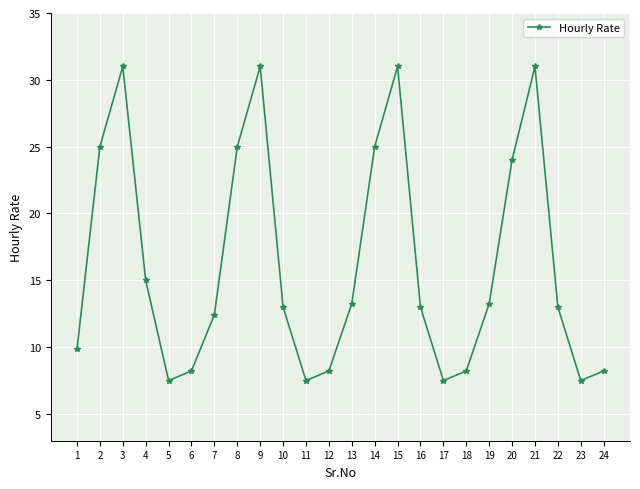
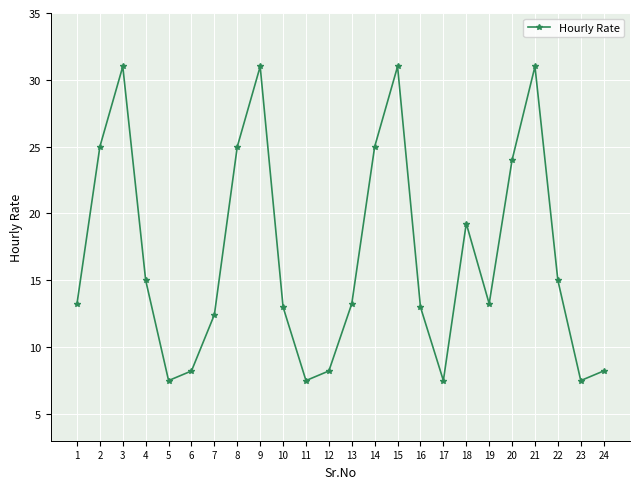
  {
-   "1": 9.8,
+   "1": 13.3,
    "2": 25.0,
    "3": 31.0,
    "4": 15.0,
    "5": 7.5,
    "6": 8.2,
    "7": 12.4,
    "8": 25.0,
    "9": 31.0,
    "10": 13.0,
    "11": 7.5,
    "12": 8.2,
    "13": 13.3,
    "14": 25.0,
    "15": 31.0,
    "16": 13.0,
    "17": 7.5,
-   "18": 8.2,
+   "18": 19.3,
    "19": 13.3,
    "20": 24.0,
    "21": 31.0,
-   "22": 13,
+   "22": 15,
    "23": 7.5,
    "24": 8.2
  }
